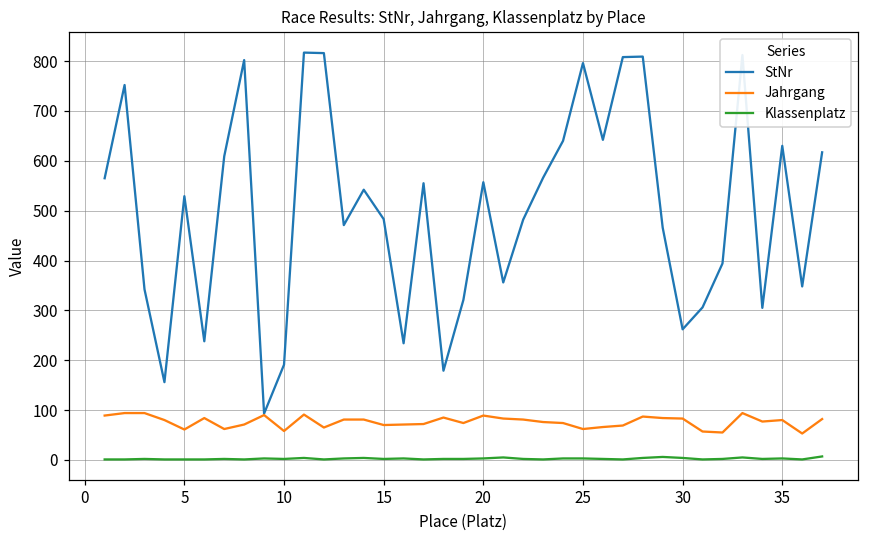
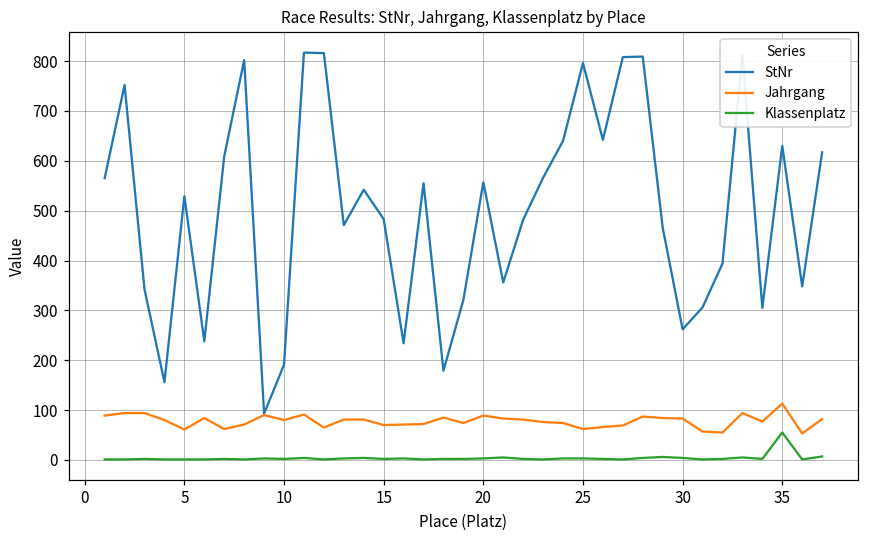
  {
    "StNr": {
      "5": 530,
      "10": 190,
      "15": 480,
      "20": 560,
      "25": 800,
      "30": 260,
      "35": 630
    },
    "Jahrgang": {
      "5": 60,
-     "10": 60,
+     "10": 80,
      "15": 70,
      "20": 90,
      "25": 60,
      "30": 80,
-     "35": 80
+     "35": 110
    },
    "Klassenplatz": {
      "5": 0,
      "10": 0,
      "15": 0,
      "20": 0,
      "25": 0,
      "30": 0,
-     "35": 0
+     "35": 60
    }
  }
